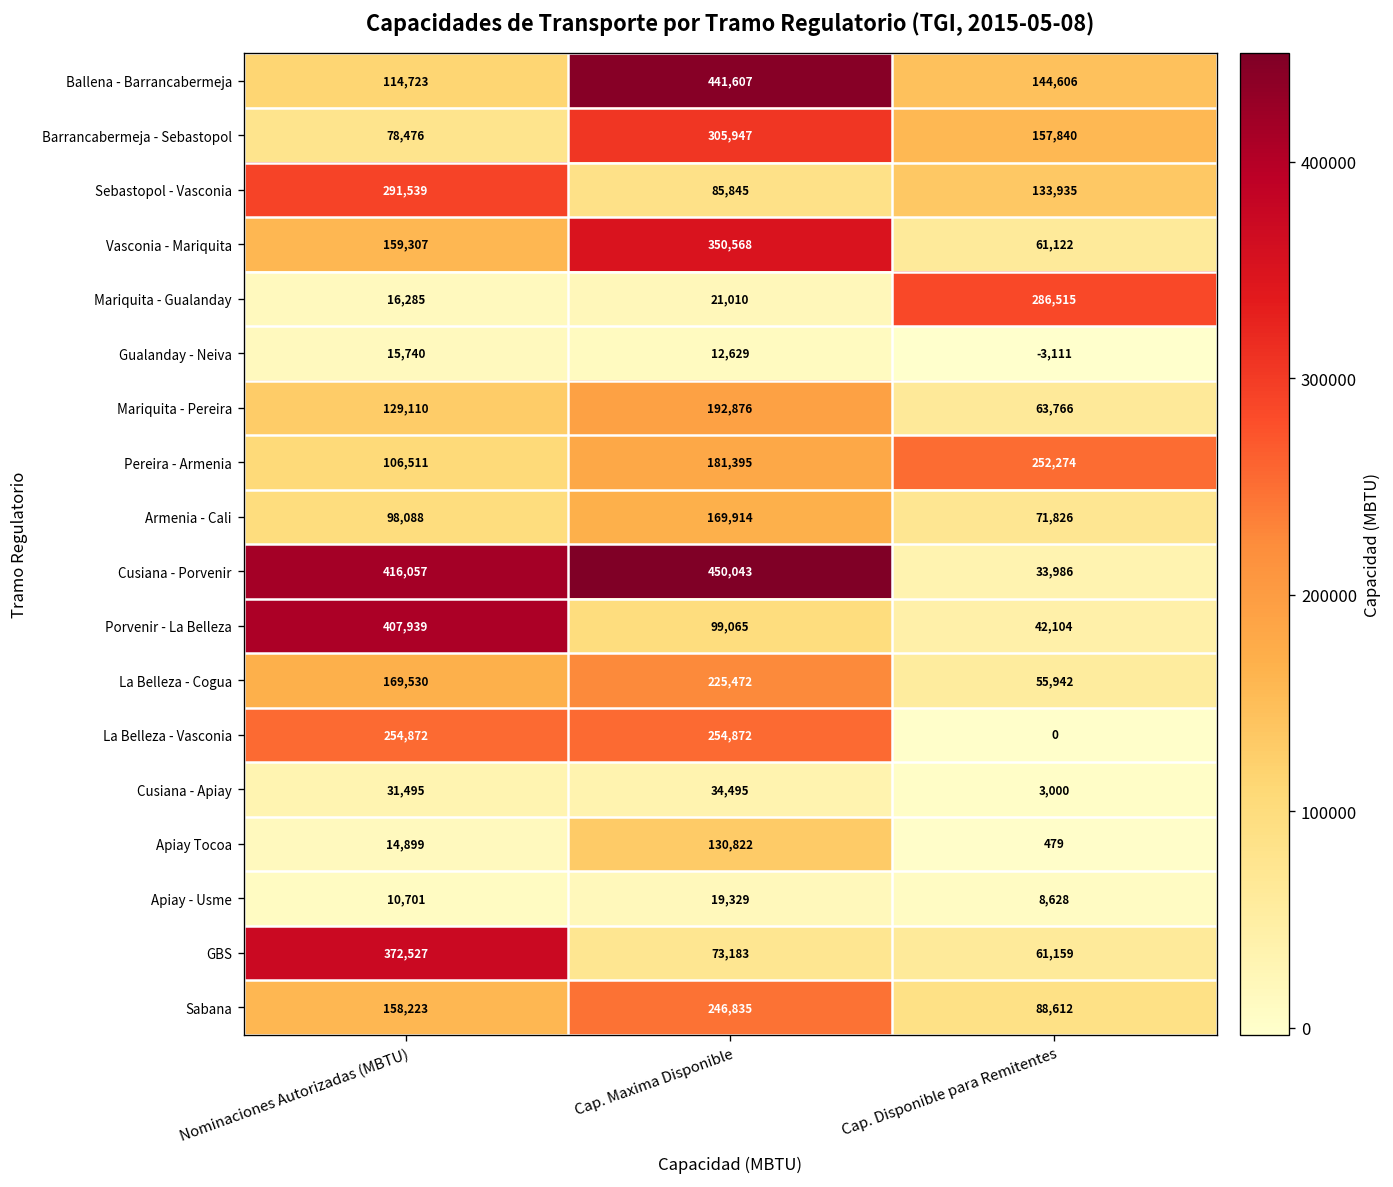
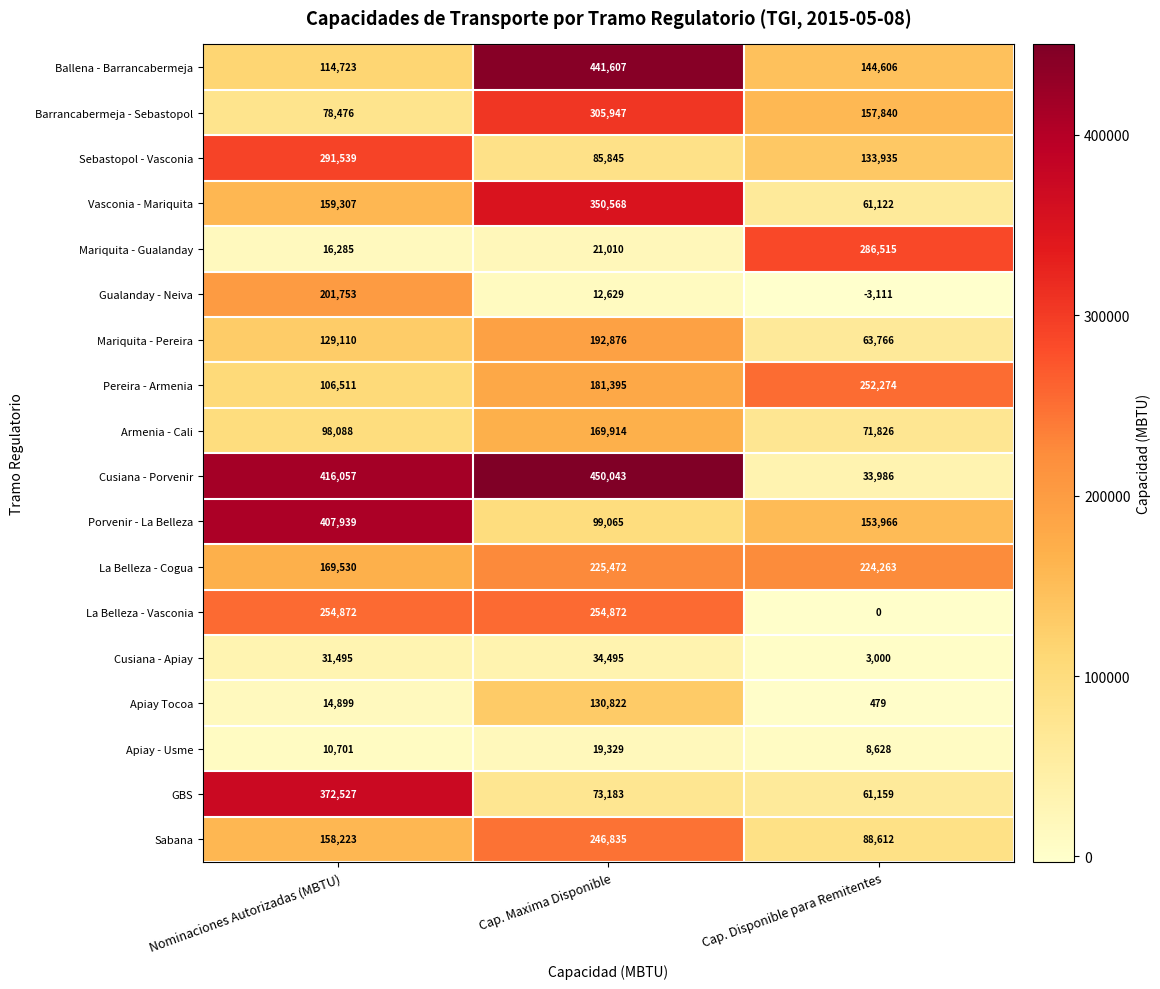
  {
    "Ballena - Barrancabermeja": {
      "Nominaciones Autorizadas (MBTU)": "114,723",
      "Cap. Maxima Disponible": "441,607",
      "Cap. Disponible para Remitentes": "144,606"
    },
    "Barrancabermeja - Sebastopol": {
      "Nominaciones Autorizadas (MBTU)": "78,476",
      "Cap. Maxima Disponible": "305,947",
      "Cap. Disponible para Remitentes": "157,840"
    },
    "Sebastopol - Vasconia": {
      "Nominaciones Autorizadas (MBTU)": "291,539",
      "Cap. Maxima Disponible": "85,845",
      "Cap. Disponible para Remitentes": "133,935"
    },
    "Vasconia - Mariquita": {
      "Nominaciones Autorizadas (MBTU)": "159,307",
      "Cap. Maxima Disponible": "350,568",
      "Cap. Disponible para Remitentes": "61,122"
    },
    "Mariquita - Gualanday": {
      "Nominaciones Autorizadas (MBTU)": "16,285",
      "Cap. Maxima Disponible": "21,010",
      "Cap. Disponible para Remitentes": "286,515"
    },
    "Gualanday - Neiva": {
-     "Nominaciones Autorizadas (MBTU)": "15,740",
+     "Nominaciones Autorizadas (MBTU)": "201,753",
      "Cap. Maxima Disponible": "12,629",
      "Cap. Disponible para Remitentes": "-3,111"
    },
    "Mariquita - Pereira": {
      "Nominaciones Autorizadas (MBTU)": "129,110",
      "Cap. Maxima Disponible": "192,876",
      "Cap. Disponible para Remitentes": "63,766"
    },
    "Pereira - Armenia": {
      "Nominaciones Autorizadas (MBTU)": "106,511",
      "Cap. Maxima Disponible": "181,395",
      "Cap. Disponible para Remitentes": "252,274"
    },
    "Armenia - Cali": {
      "Nominaciones Autorizadas (MBTU)": "98,088",
      "Cap. Maxima Disponible": "169,914",
      "Cap. Disponible para Remitentes": "71,826"
    },
    "Cusiana - Porvenir": {
      "Nominaciones Autorizadas (MBTU)": "416,057",
      "Cap. Maxima Disponible": "450,043",
      "Cap. Disponible para Remitentes": "33,986"
    },
    "Porvenir - La Belleza": {
      "Nominaciones Autorizadas (MBTU)": "407,939",
      "Cap. Maxima Disponible": "99,065",
-     "Cap. Disponible para Remitentes": "42,104"
+     "Cap. Disponible para Remitentes": "153,966"
    },
    "La Belleza - Cogua": {
      "Nominaciones Autorizadas (MBTU)": "169,530",
      "Cap. Maxima Disponible": "225,472",
-     "Cap. Disponible para Remitentes": "55,942"
+     "Cap. Disponible para Remitentes": "224,263"
    },
    "La Belleza - Vasconia": {
      "Nominaciones Autorizadas (MBTU)": "254,872",
      "Cap. Maxima Disponible": "254,872",
      "Cap. Disponible para Remitentes": "0"
    },
    "Cusiana - Apiay": {
      "Nominaciones Autorizadas (MBTU)": "31,495",
      "Cap. Maxima Disponible": "34,495",
      "Cap. Disponible para Remitentes": "3,000"
    },
    "Apiay Tocoa": {
      "Nominaciones Autorizadas (MBTU)": "14,899",
      "Cap. Maxima Disponible": "130,822",
      "Cap. Disponible para Remitentes": "479"
    },
    "Apiay - Usme": {
      "Nominaciones Autorizadas (MBTU)": "10,701",
      "Cap. Maxima Disponible": "19,329",
      "Cap. Disponible para Remitentes": "8,628"
    },
    "GBS": {
      "Nominaciones Autorizadas (MBTU)": "372,527",
      "Cap. Maxima Disponible": "73,183",
      "Cap. Disponible para Remitentes": "61,159"
    },
    "Sabana": {
      "Nominaciones Autorizadas (MBTU)": "158,223",
      "Cap. Maxima Disponible": "246,835",
      "Cap. Disponible para Remitentes": "88,612"
    }
  }
